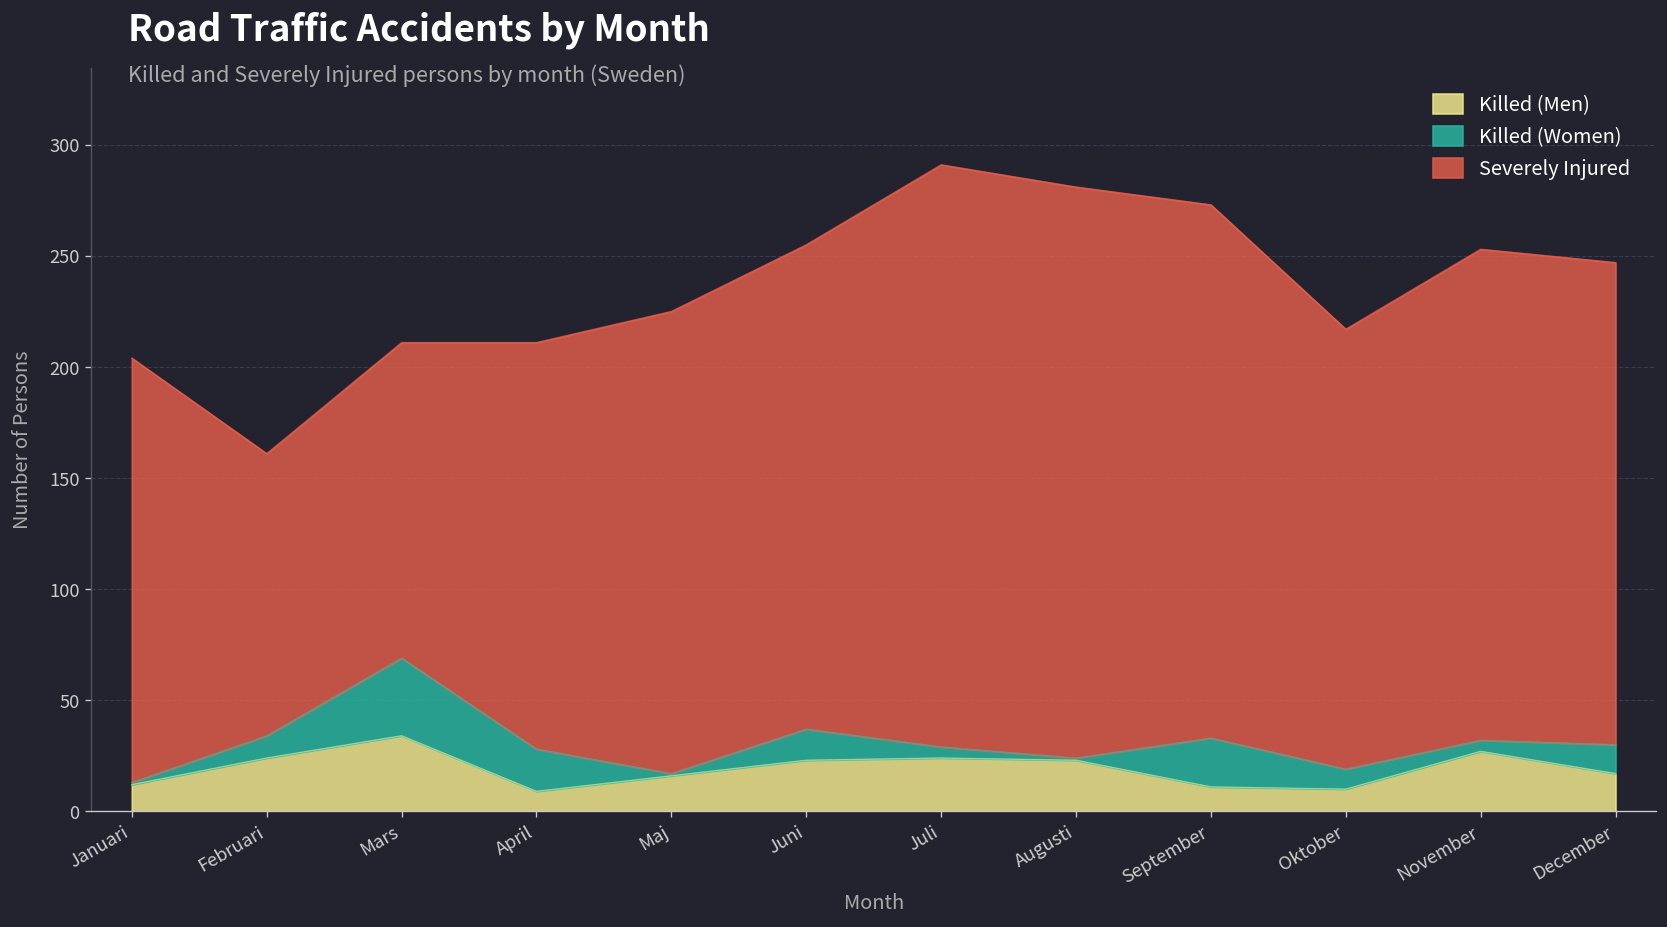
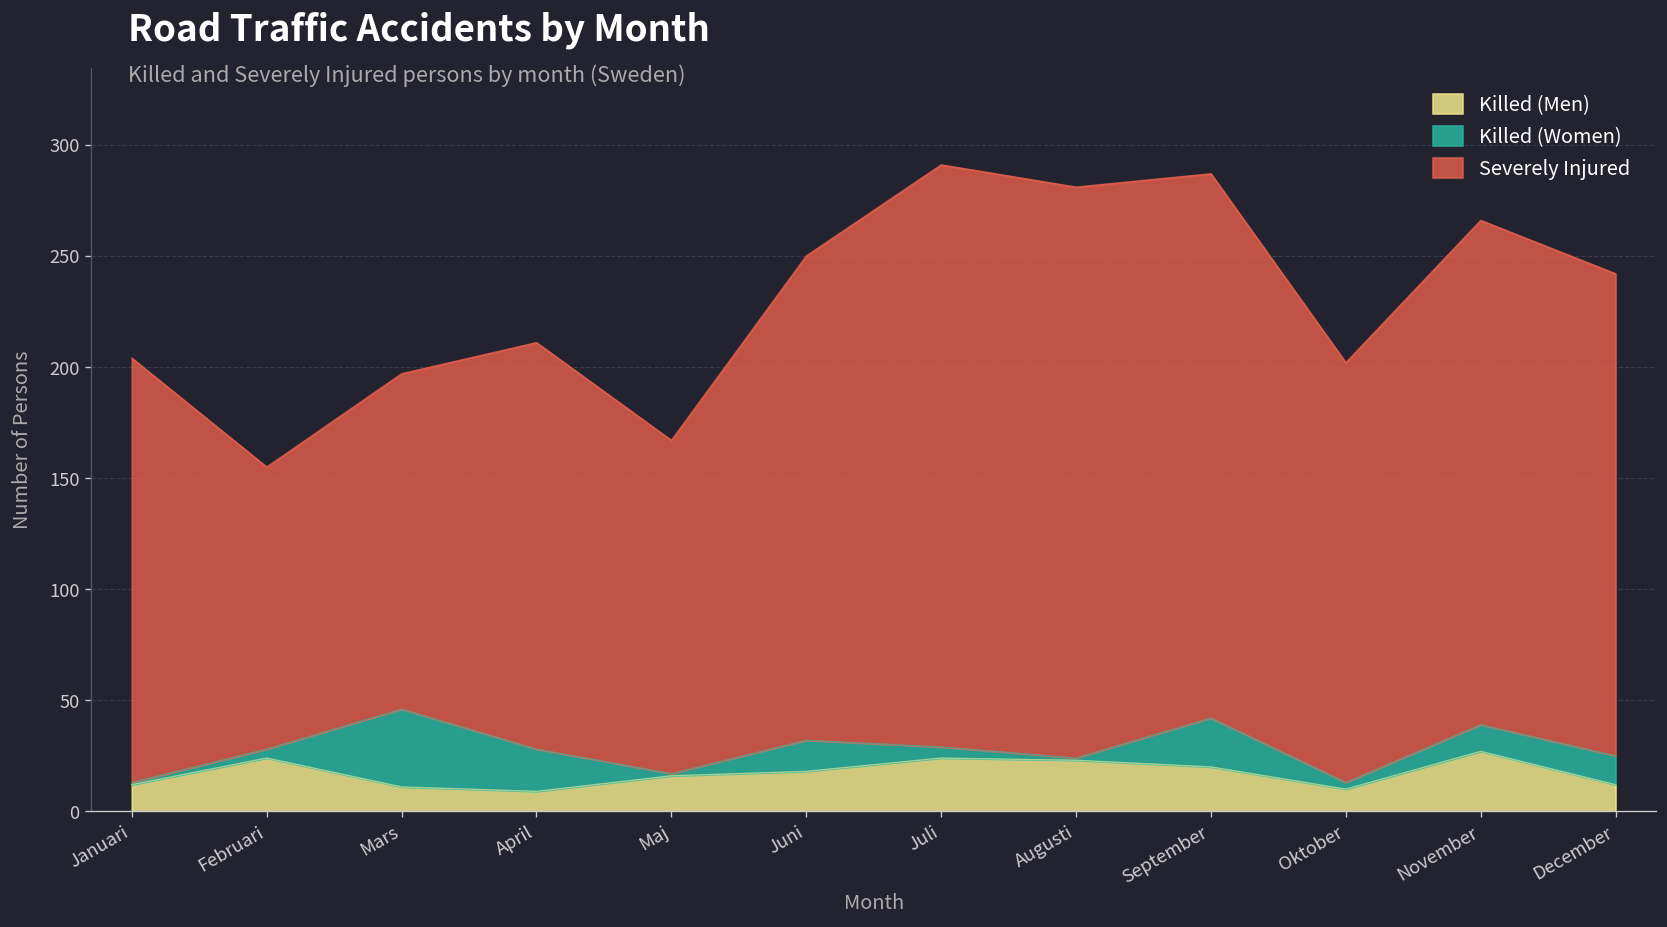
  {
    "Killed (Men)": {
      "Februari": 24,
-     "Mars": 34,
+     "Mars": 11,
      "April": 9,
-     "Juni": 23,
+     "Juni": 18,
      "Juli": 24,
-     "September": 11,
+     "September": 20,
      "Oktober": 10,
      "November": 27,
-     "December": 17
+     "December": 12
    },
    "Killed (Women)": {
-     "Februari": 10,
+     "Februari": 4,
      "Mars": 35,
      "April": 19,
      "Juni": 14,
      "Juli": 5,
      "September": 22,
-     "Oktober": 9,
-     "November": 5,
+     "Oktober": 3,
+     "November": 12,
      "December": 13
    },
    "Severely Injured": {
      "Januari": 191,
      "Februari": 127,
-     "Mars": 142,
+     "Mars": 151,
      "April": 183,
-     "Maj": 208,
+     "Maj": 150,
      "Juni": 218,
      "Juli": 262,
      "Augusti": 257,
-     "September": 240,
-     "Oktober": 198,
-     "November": 221,
+     "September": 245,
+     "Oktober": 189,
+     "November": 227,
      "December": 217
    }
  }
